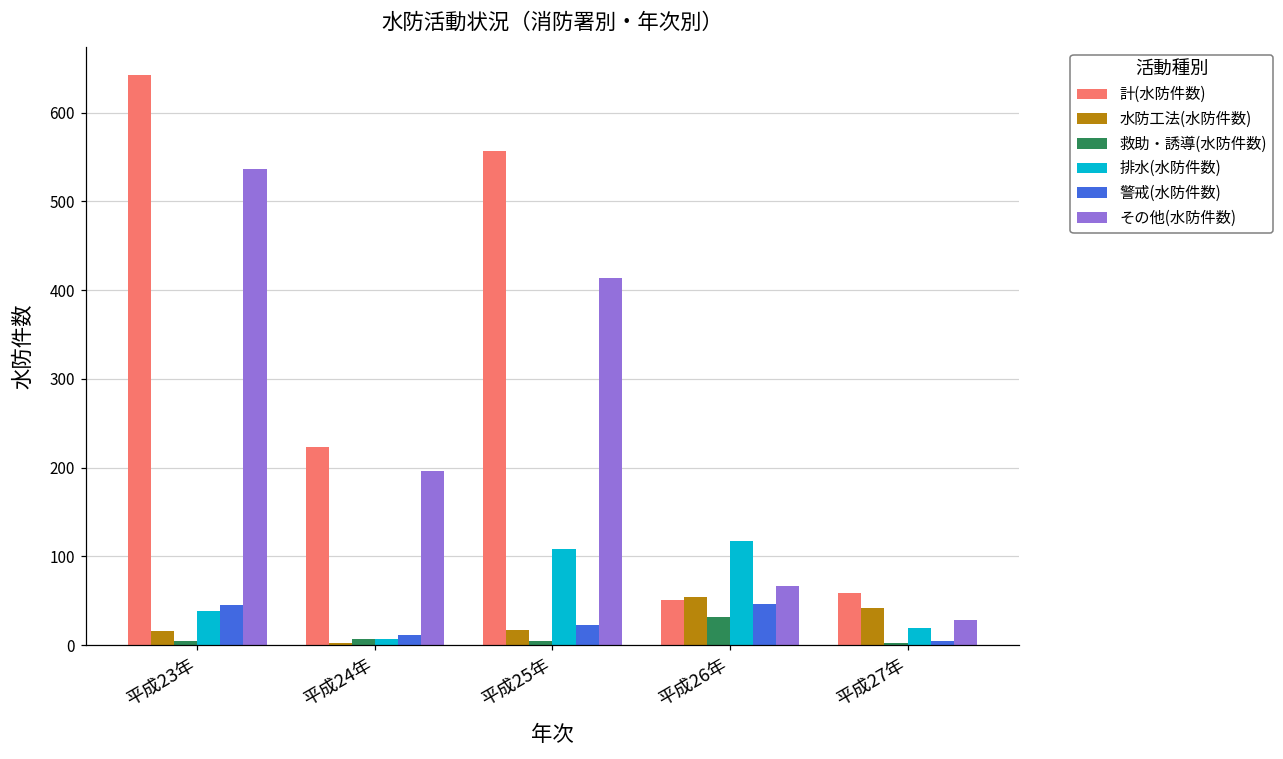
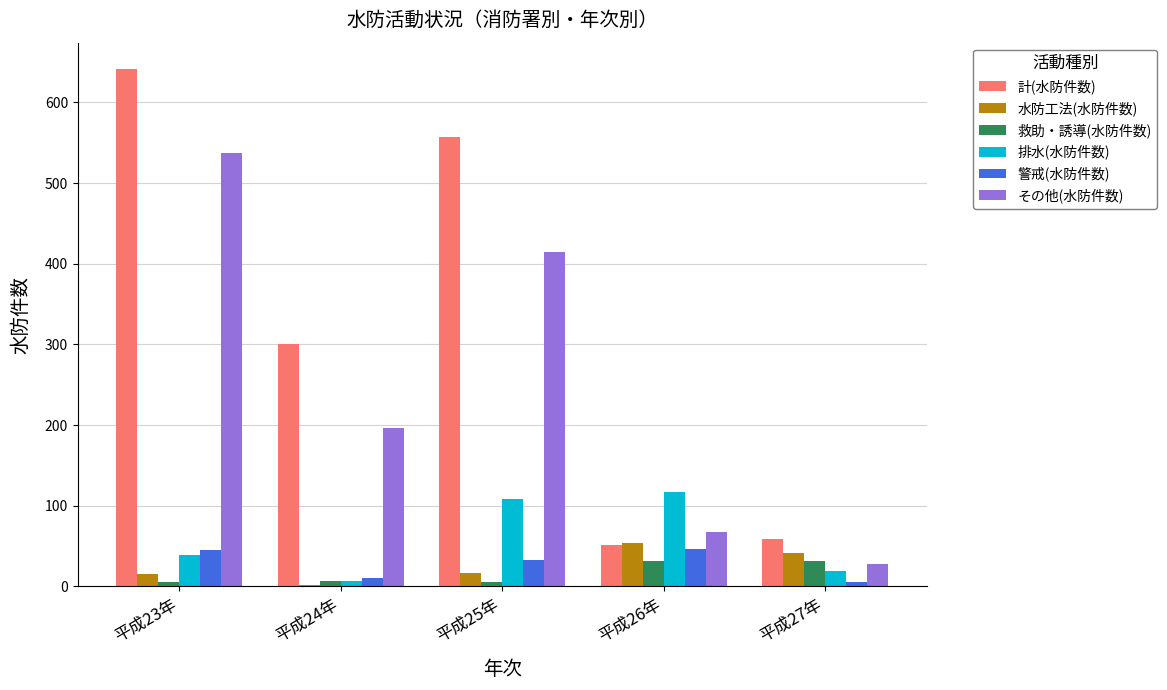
  {
    "計(水防件数)": {
      "平成23年": 640,
-     "平成24年": 220,
+     "平成24年": 300,
      "平成25年": 560,
      "平成26年": 50,
      "平成27年": 60
    },
    "水防工法(水防件数)": {
      "平成23年": 20,
      "平成25年": 20,
      "平成26年": 50,
      "平成27年": 40
    },
    "救助・誘導(水防件数)": {
      "平成23年": 10,
      "平成24年": 10,
      "平成25年": 10,
      "平成26年": 30,
-     "平成27年": 0
+     "平成27年": 30
    },
    "排水(水防件数)": {
      "平成23年": 40,
      "平成24年": 10,
      "平成25年": 110,
      "平成26年": 120,
      "平成27年": 20
    },
    "警戒(水防件数)": {
      "平成23年": 50,
      "平成24年": 10,
-     "平成25年": 20,
+     "平成25年": 30,
      "平成26年": 50,
      "平成27年": 10
    },
    "その他(水防件数)": {
      "平成23年": 540,
      "平成24年": 200,
      "平成25年": 410,
      "平成26年": 70,
      "平成27年": 30
    }
  }
